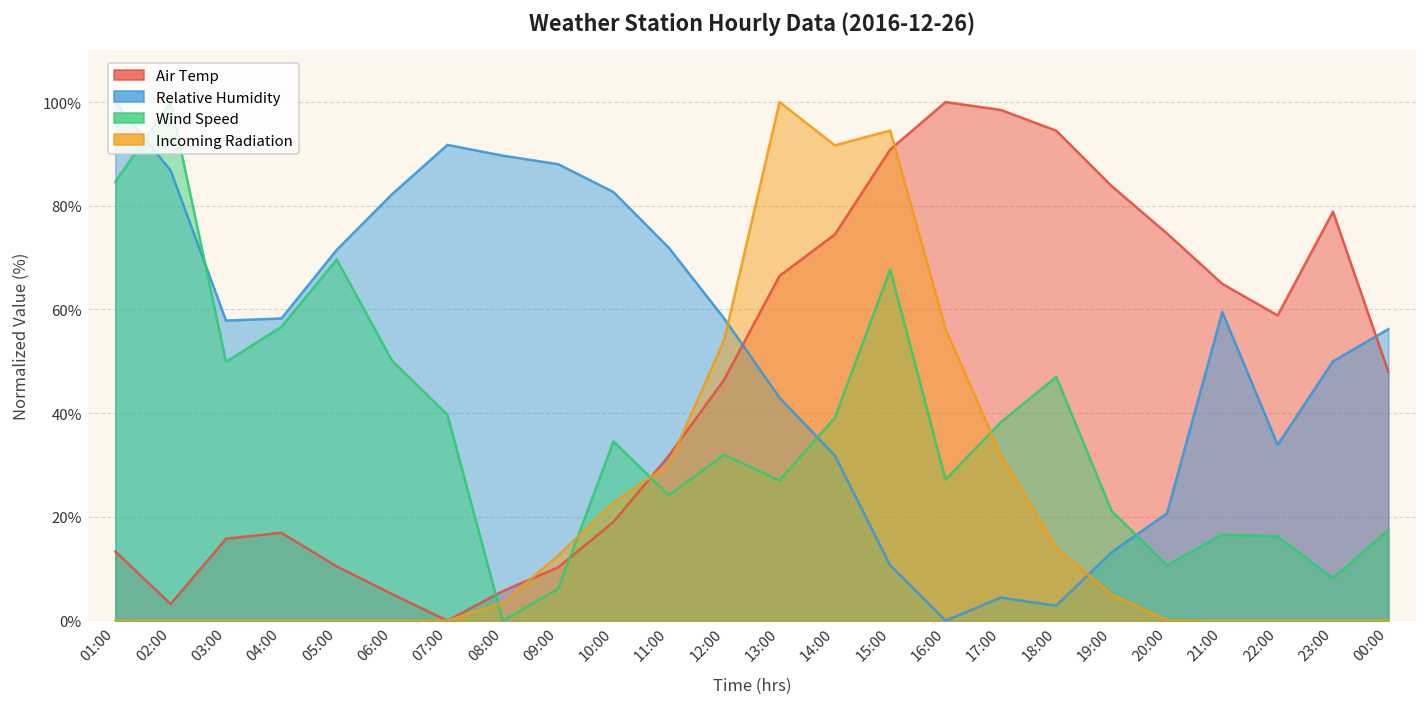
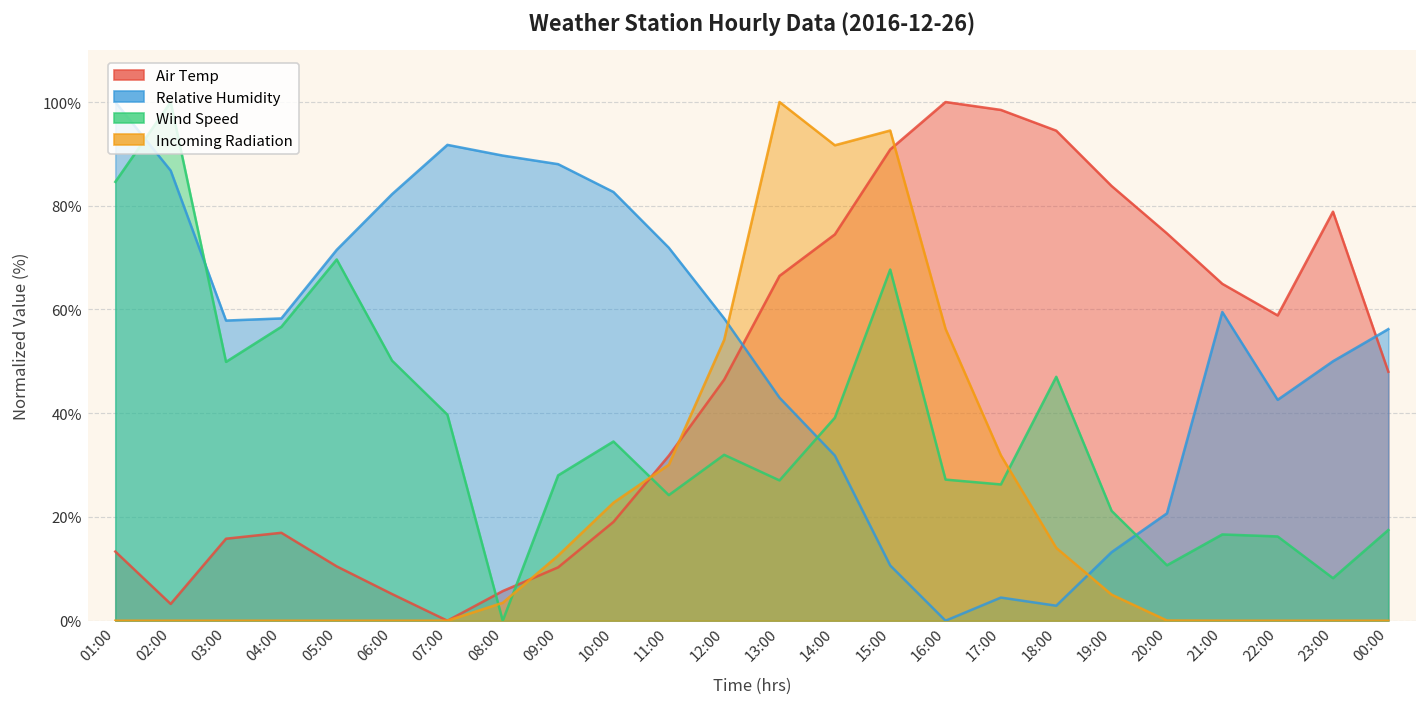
  {
    "Air Temp": {
      "01:00": "13%",
      "02:00": "3%",
      "03:00": "16%",
      "04:00": "17%",
      "05:00": "10%",
      "06:00": "5%",
      "08:00": "6%",
      "09:00": "10%",
      "10:00": "19%",
      "11:00": "32%",
      "12:00": "46%",
      "13:00": "66%",
      "14:00": "74%",
      "15:00": "91%",
      "16:00": "100%",
      "17:00": "98%",
      "18:00": "94%",
      "19:00": "84%",
      "20:00": "75%",
      "21:00": "65%",
      "22:00": "59%",
      "23:00": "79%",
      "00:00": "48%"
    },
    "Relative Humidity": {
      "02:00": "87%",
      "03:00": "58%",
      "04:00": "58%",
      "05:00": "71%",
      "06:00": "82%",
      "07:00": "92%",
      "08:00": "90%",
      "09:00": "88%",
      "10:00": "83%",
      "11:00": "72%",
      "12:00": "58%",
      "13:00": "43%",
      "14:00": "32%",
      "15:00": "11%",
      "16:00": "0%",
      "17:00": "4%",
      "18:00": "3%",
      "19:00": "13%",
      "20:00": "21%",
      "21:00": "60%",
-     "22:00": "34%",
+     "22:00": "43%",
      "23:00": "50%",
      "00:00": "56%"
    },
    "Wind Speed": {
      "01:00": "85%",
      "03:00": "50%",
      "04:00": "57%",
      "05:00": "70%",
      "06:00": "50%",
      "07:00": "40%",
      "08:00": "0%",
-     "09:00": "6%",
+     "09:00": "28%",
      "10:00": "35%",
      "11:00": "24%",
      "12:00": "32%",
      "13:00": "27%",
      "14:00": "39%",
      "15:00": "68%",
      "16:00": "27%",
-     "17:00": "38%",
+     "17:00": "26%",
      "18:00": "47%",
      "19:00": "21%",
      "20:00": "11%",
      "21:00": "17%",
      "22:00": "16%",
      "23:00": "8%",
      "00:00": "17%"
    },
    "Incoming Radiation": {
      "01:00": "0%",
      "02:00": "0%",
      "03:00": "0%",
      "04:00": "0%",
      "05:00": "0%",
      "06:00": "0%",
      "08:00": "3%",
      "09:00": "13%",
      "10:00": "23%",
      "11:00": "30%",
      "12:00": "54%",
      "13:00": "100%",
      "14:00": "92%",
      "15:00": "95%",
      "16:00": "56%",
      "17:00": "32%",
      "18:00": "14%",
      "19:00": "5%",
      "20:00": "0%",
      "21:00": "0%",
      "22:00": "0%",
      "23:00": "0%",
      "00:00": "0%"
    }
  }
